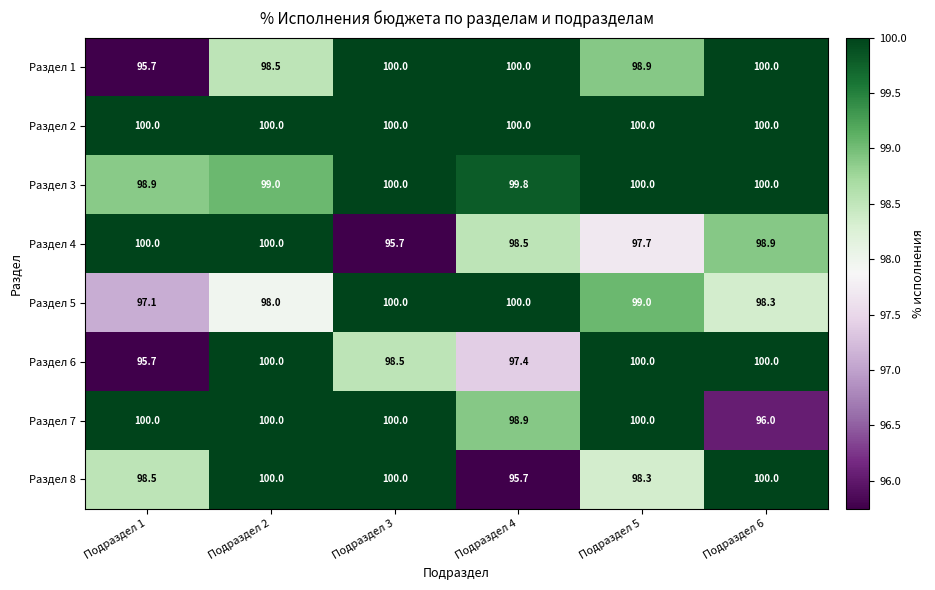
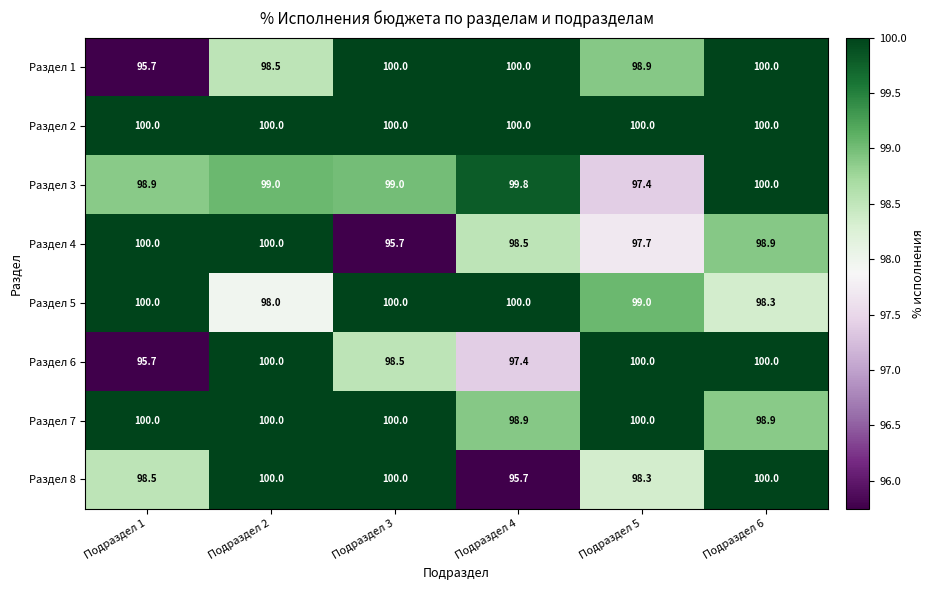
  {
    "Раздел 1": {
      "Подраздел 1": 95.7,
      "Подраздел 2": 98.5,
      "Подраздел 3": 100.0,
      "Подраздел 4": 100.0,
      "Подраздел 5": 98.9,
      "Подраздел 6": 100.0
    },
    "Раздел 2": {
      "Подраздел 1": 100.0,
      "Подраздел 2": 100.0,
      "Подраздел 3": 100.0,
      "Подраздел 4": 100.0,
      "Подраздел 5": 100.0,
      "Подраздел 6": 100.0
    },
    "Раздел 3": {
      "Подраздел 1": 98.9,
      "Подраздел 2": 99.0,
-     "Подраздел 3": 100.0,
+     "Подраздел 3": 99.0,
      "Подраздел 4": 99.8,
-     "Подраздел 5": 100.0,
+     "Подраздел 5": 97.4,
      "Подраздел 6": 100.0
    },
    "Раздел 4": {
      "Подраздел 1": 100.0,
      "Подраздел 2": 100.0,
      "Подраздел 3": 95.7,
      "Подраздел 4": 98.5,
      "Подраздел 5": 97.7,
      "Подраздел 6": 98.9
    },
    "Раздел 5": {
-     "Подраздел 1": 97.1,
+     "Подраздел 1": 100.0,
      "Подраздел 2": 98.0,
      "Подраздел 3": 100.0,
      "Подраздел 4": 100.0,
      "Подраздел 5": 99.0,
      "Подраздел 6": 98.3
    },
    "Раздел 6": {
      "Подраздел 1": 95.7,
      "Подраздел 2": 100.0,
      "Подраздел 3": 98.5,
      "Подраздел 4": 97.4,
      "Подраздел 5": 100.0,
      "Подраздел 6": 100.0
    },
    "Раздел 7": {
      "Подраздел 1": 100.0,
      "Подраздел 2": 100.0,
      "Подраздел 3": 100.0,
      "Подраздел 4": 98.9,
      "Подраздел 5": 100.0,
-     "Подраздел 6": 96.0
+     "Подраздел 6": 98.9
    },
    "Раздел 8": {
      "Подраздел 1": 98.5,
      "Подраздел 2": 100.0,
      "Подраздел 3": 100.0,
      "Подраздел 4": 95.7,
      "Подраздел 5": 98.3,
      "Подраздел 6": 100.0
    }
  }
